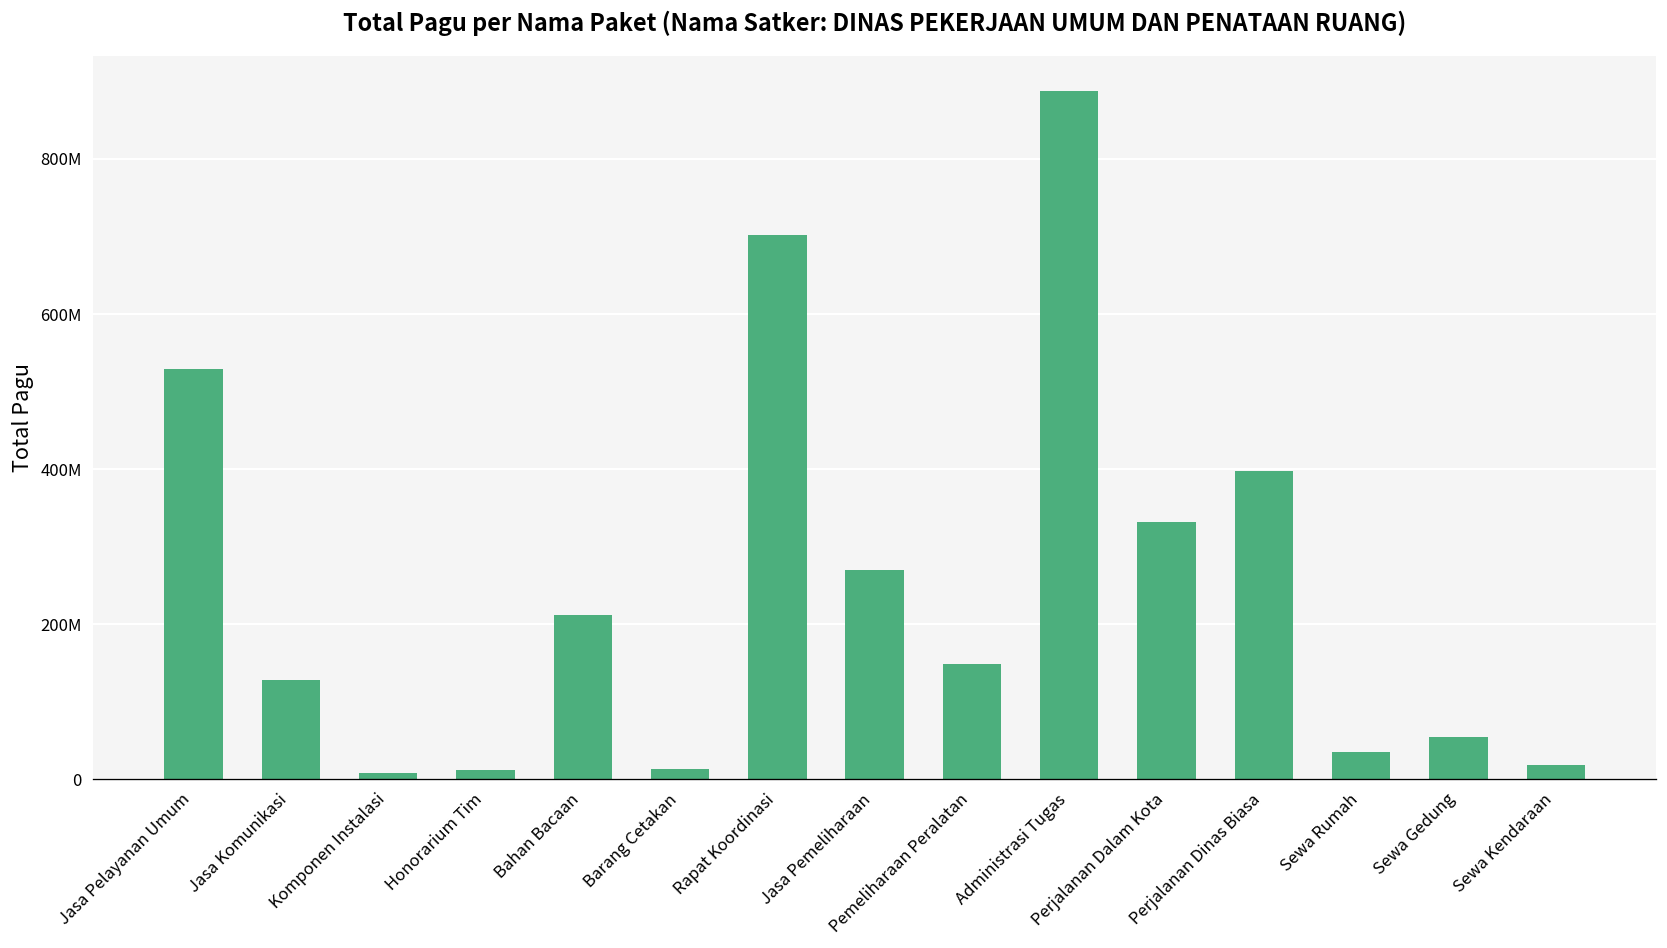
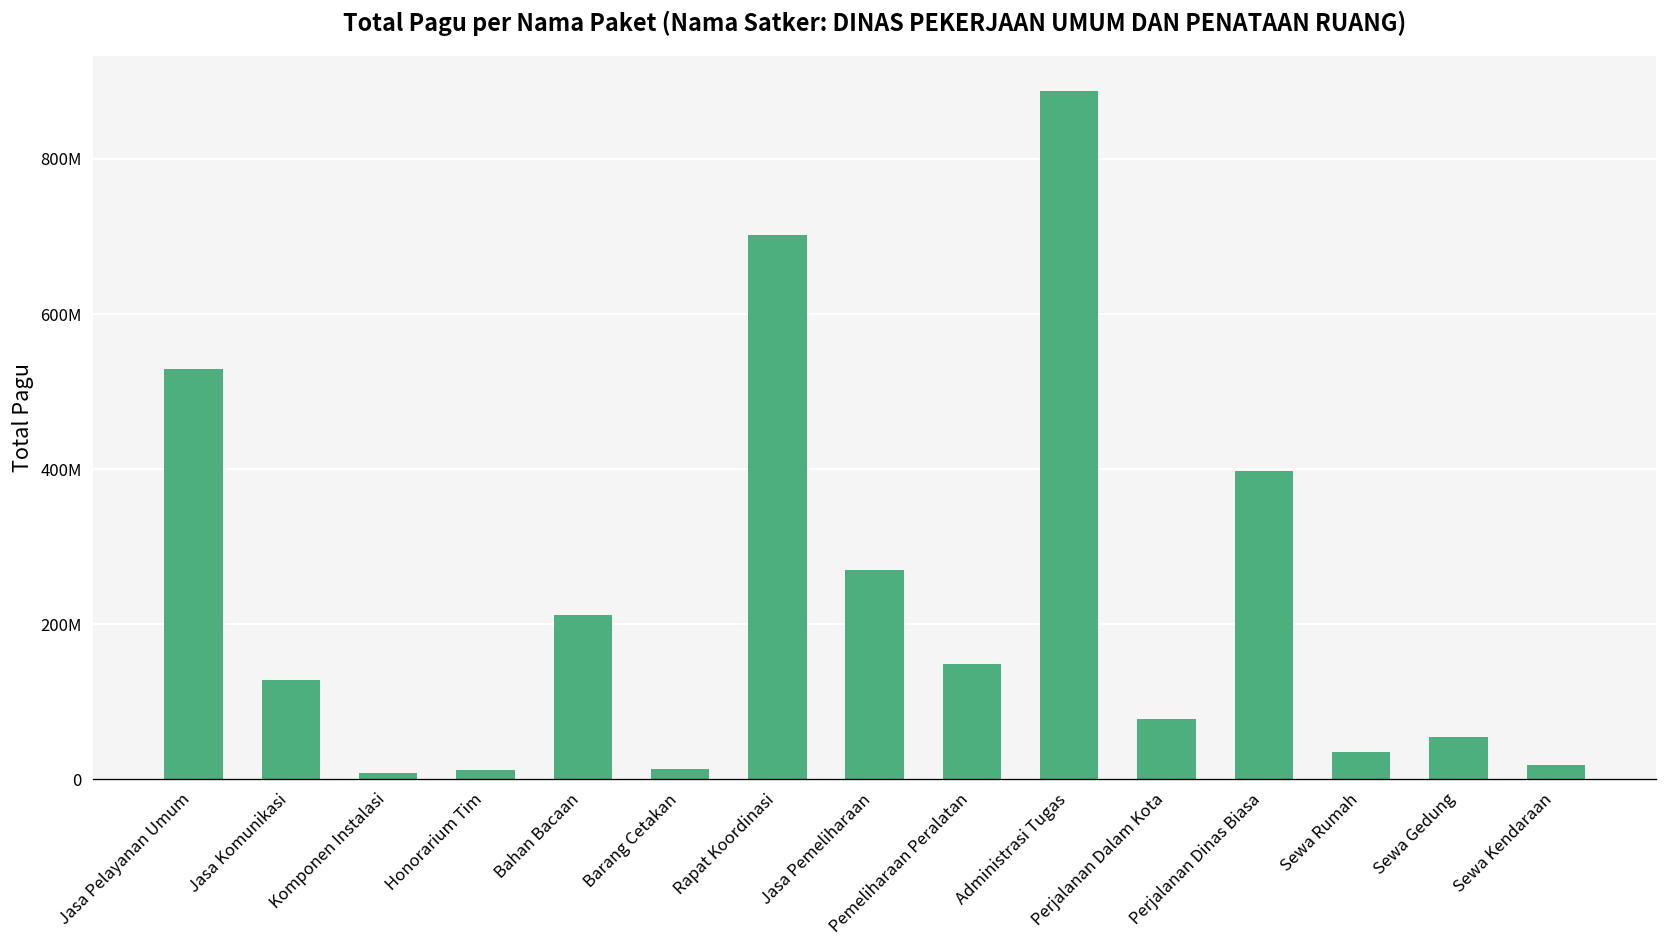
  {
    "Jasa Pelayanan Umum": 530000000,
    "Jasa Komunikasi": 130000000,
    "Komponen Instalasi": 10000000,
    "Honorarium Tim": 10000000,
    "Bahan Bacaan": 210000000,
    "Barang Cetakan": 10000000,
    "Rapat Koordinasi": 700000000,
    "Jasa Pemeliharaan": 270000000,
    "Pemeliharaan Peralatan": 150000000,
    "Administrasi Tugas": 890000000,
-   "Perjalanan Dalam Kota": 330000000,
+   "Perjalanan Dalam Kota": 80000000,
    "Perjalanan Dinas Biasa": 400000000,
    "Sewa Rumah": 40000000,
    "Sewa Gedung": 50000000,
    "Sewa Kendaraan": 20000000
  }
